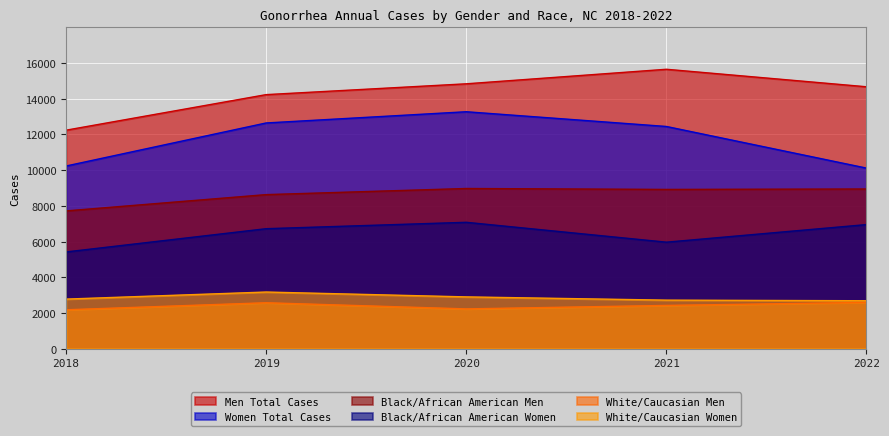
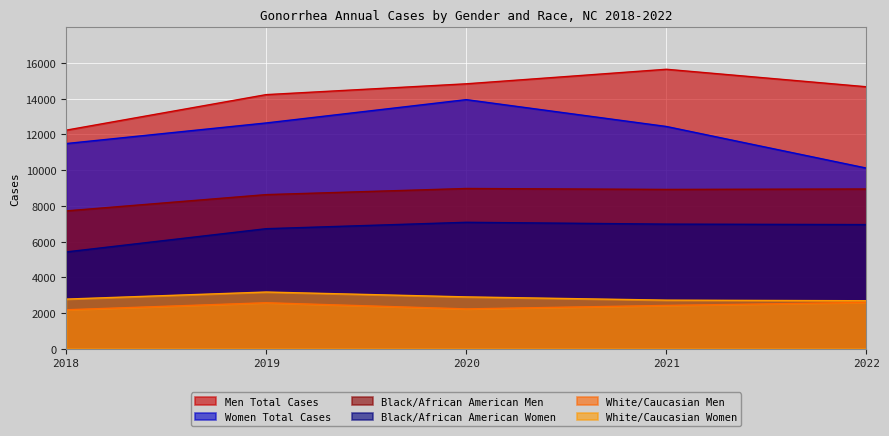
  {
    "Women Total Cases": {
-     "2018": 10200,
+     "2018": 11500,
      "2019": 12600,
-     "2020": 13300,
+     "2020": 13900,
      "2021": 12400,
      "2022": 10100
    },
    "Black/African American Women": {
      "2018": 5400,
      "2019": 6700,
      "2020": 7100,
-     "2021": 6000,
+     "2021": 7000,
      "2022": 6900
    }
  }
